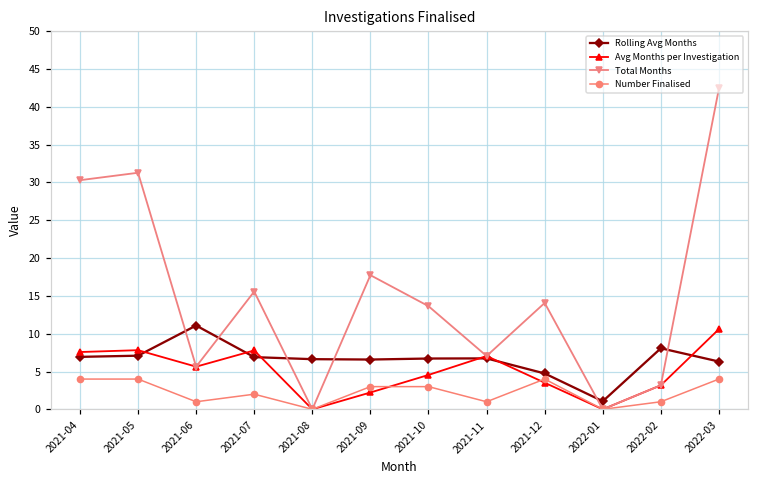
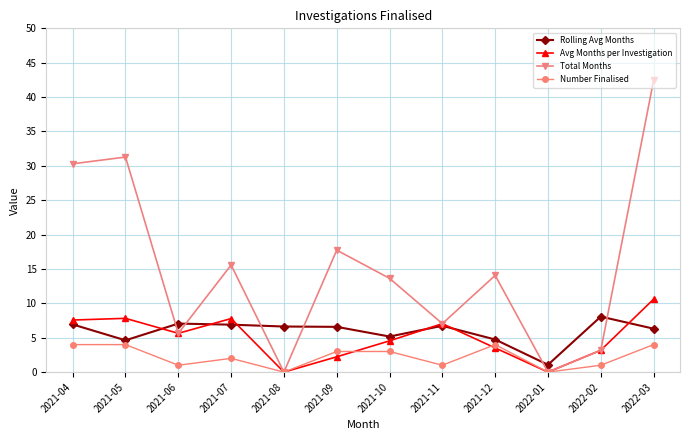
  {
    "Rolling Avg Months": {
      "2021-04": 7,
-     "2021-05": 7,
-     "2021-06": 11,
+     "2021-05": 5,
+     "2021-06": 7,
      "2021-07": 7,
      "2021-08": 7,
      "2021-09": 7,
-     "2021-10": 7,
+     "2021-10": 5,
      "2021-12": 5,
      "2022-01": 1,
      "2022-02": 8,
      "2022-03": 6
    },
    "Avg Months per Investigation": {
      "2021-04": 8,
      "2021-05": 8,
      "2021-07": 8,
      "2021-09": 2,
      "2021-10": 5,
      "2021-12": 4,
      "2022-03": 11
    }
  }
